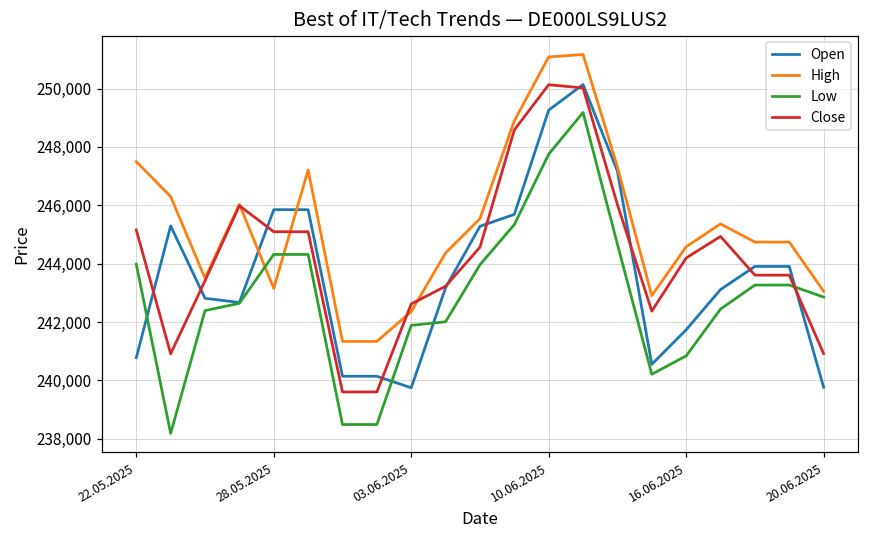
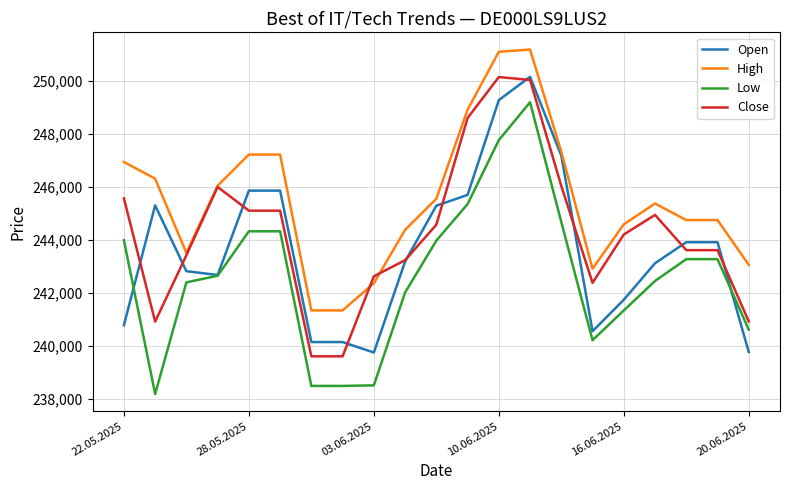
  {
    "Open": {
      "22.05.2025": "240,800",
      "28.05.2025": "245,900",
      "03.06.2025": "239,700",
      "10.06.2025": "249,300",
      "16.06.2025": "241,700",
      "20.06.2025": "239,800"
    },
    "High": {
-     "22.05.2025": "247,500",
-     "28.05.2025": "243,200",
+     "22.05.2025": "246,900",
+     "28.05.2025": "247,200",
      "03.06.2025": "242,400",
      "10.06.2025": "251,100",
      "16.06.2025": "244,600",
      "20.06.2025": "243,100"
    },
    "Low": {
      "22.05.2025": "244,000",
      "28.05.2025": "244,300",
-     "03.06.2025": "241,900",
+     "03.06.2025": "238,500",
      "10.06.2025": "247,800",
-     "16.06.2025": "240,800",
-     "20.06.2025": "242,900"
+     "16.06.2025": "241,300",
+     "20.06.2025": "240,600"
    },
    "Close": {
-     "22.05.2025": "245,200",
+     "22.05.2025": "245,600",
      "28.05.2025": "245,100",
      "03.06.2025": "242,600",
      "10.06.2025": "250,100",
      "16.06.2025": "244,200",
      "20.06.2025": "240,900"
    }
  }
